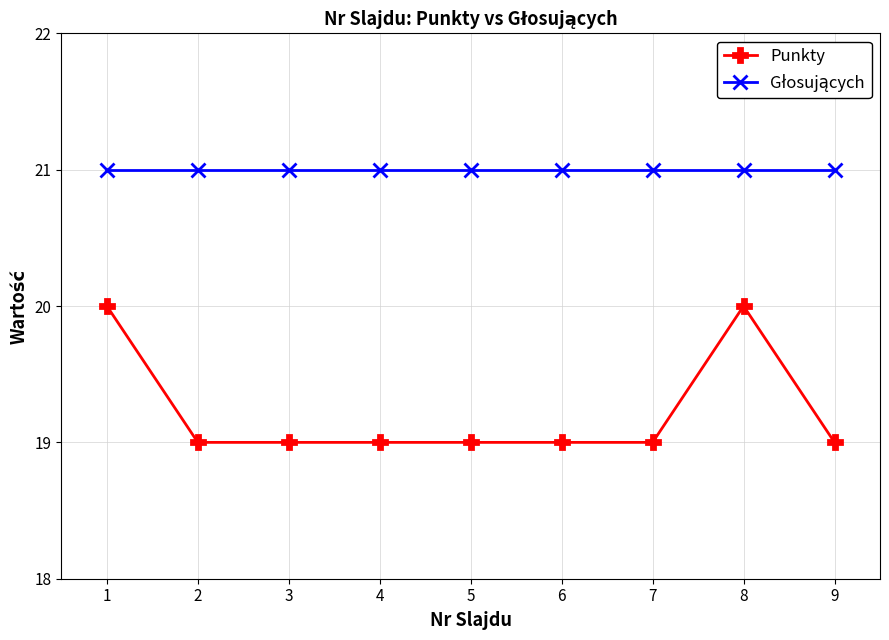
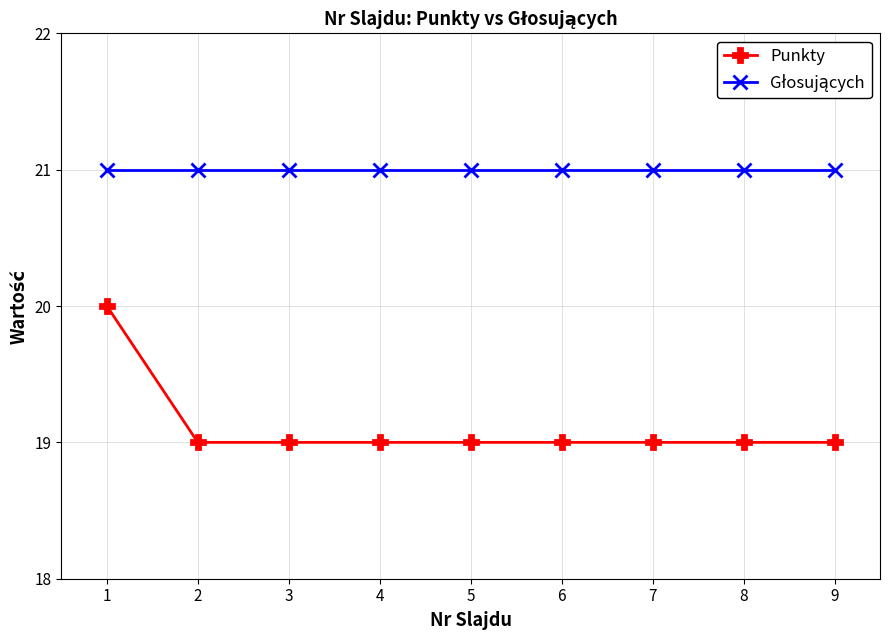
  {
    "Punkty": {
      "1": 20,
      "2": 19,
      "3": 19,
      "4": 19,
      "5": 19,
      "6": 19,
      "7": 19,
-     "8": 20,
+     "8": 19,
      "9": 19
    },
    "Głosujących": {
      "1": 21,
      "2": 21,
      "3": 21,
      "4": 21,
      "5": 21,
      "6": 21,
      "7": 21,
      "8": 21,
      "9": 21
    }
  }
